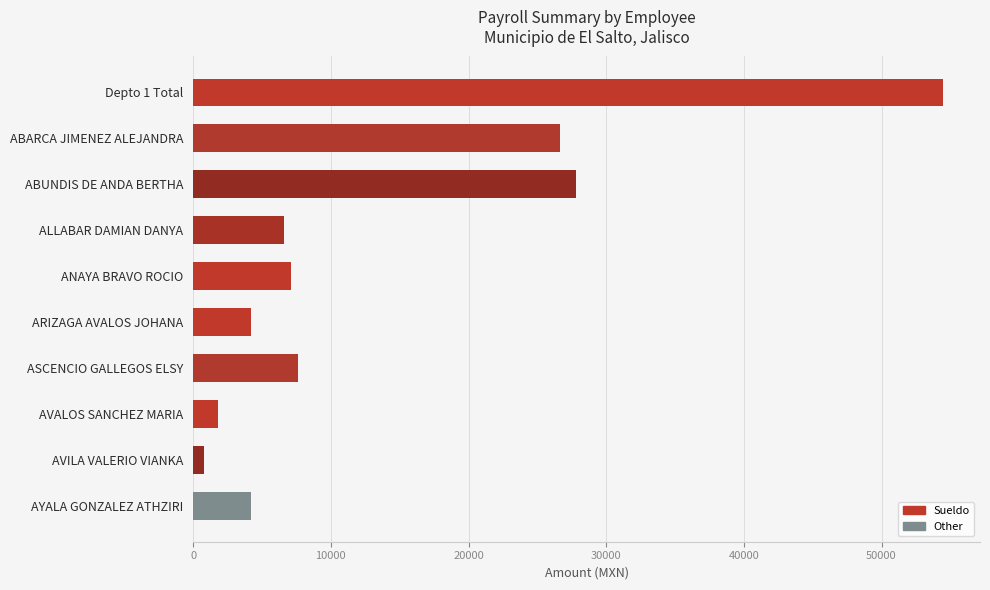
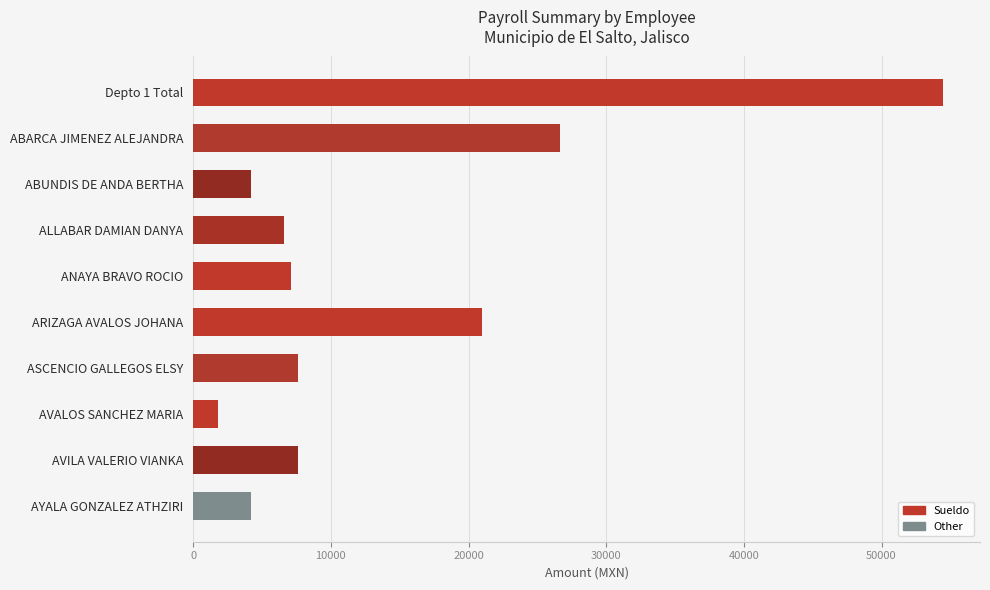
  {
    "Depto 1 Total": 54400,
    "ABARCA JIMENEZ ALEJANDRA": 26700,
-   "ABUNDIS DE ANDA BERTHA": 27800,
+   "ABUNDIS DE ANDA BERTHA": 4200,
    "ALLABAR DAMIAN DANYA": 6600,
    "ANAYA BRAVO ROCIO": 7100,
-   "ARIZAGA AVALOS JOHANA": 4200,
+   "ARIZAGA AVALOS JOHANA": 21000,
    "ASCENCIO GALLEGOS ELSY": 7600,
    "AVALOS SANCHEZ MARIA": 1800,
-   "AVILA VALERIO VIANKA": 800,
+   "AVILA VALERIO VIANKA": 7600,
    "AYALA GONZALEZ ATHZIRI": 4200
  }
